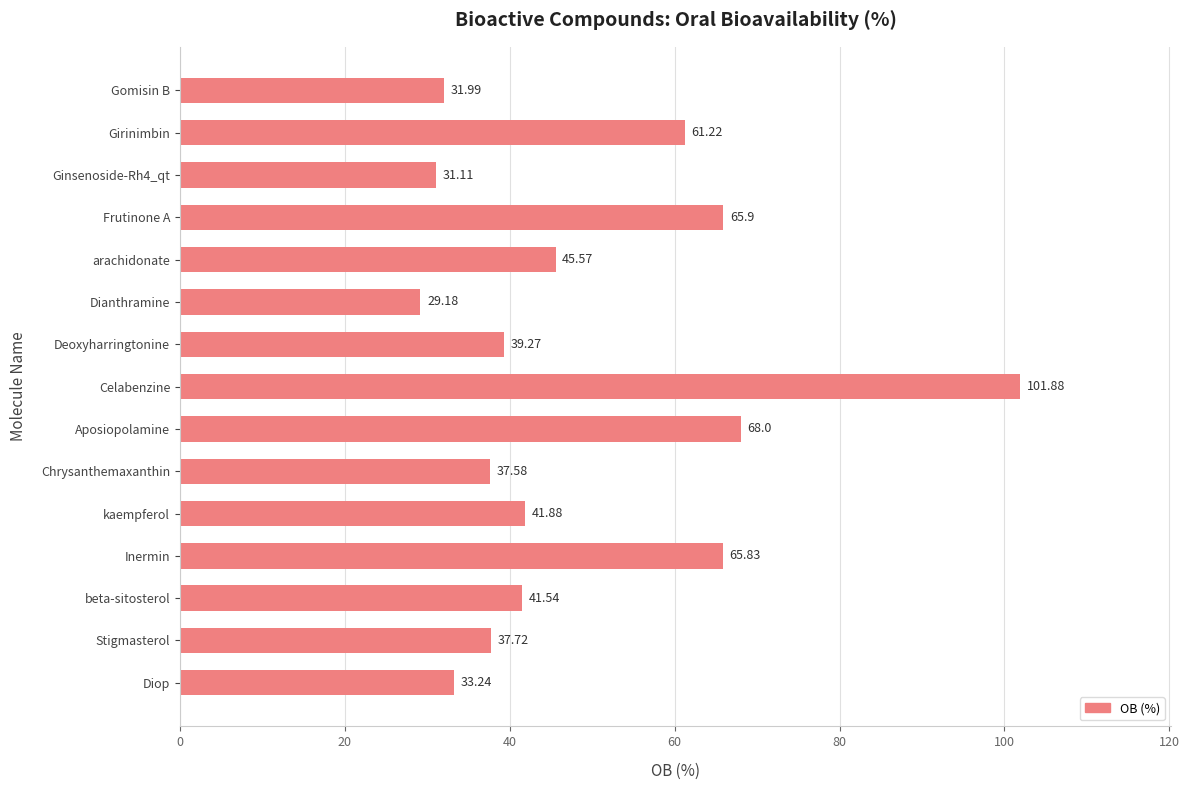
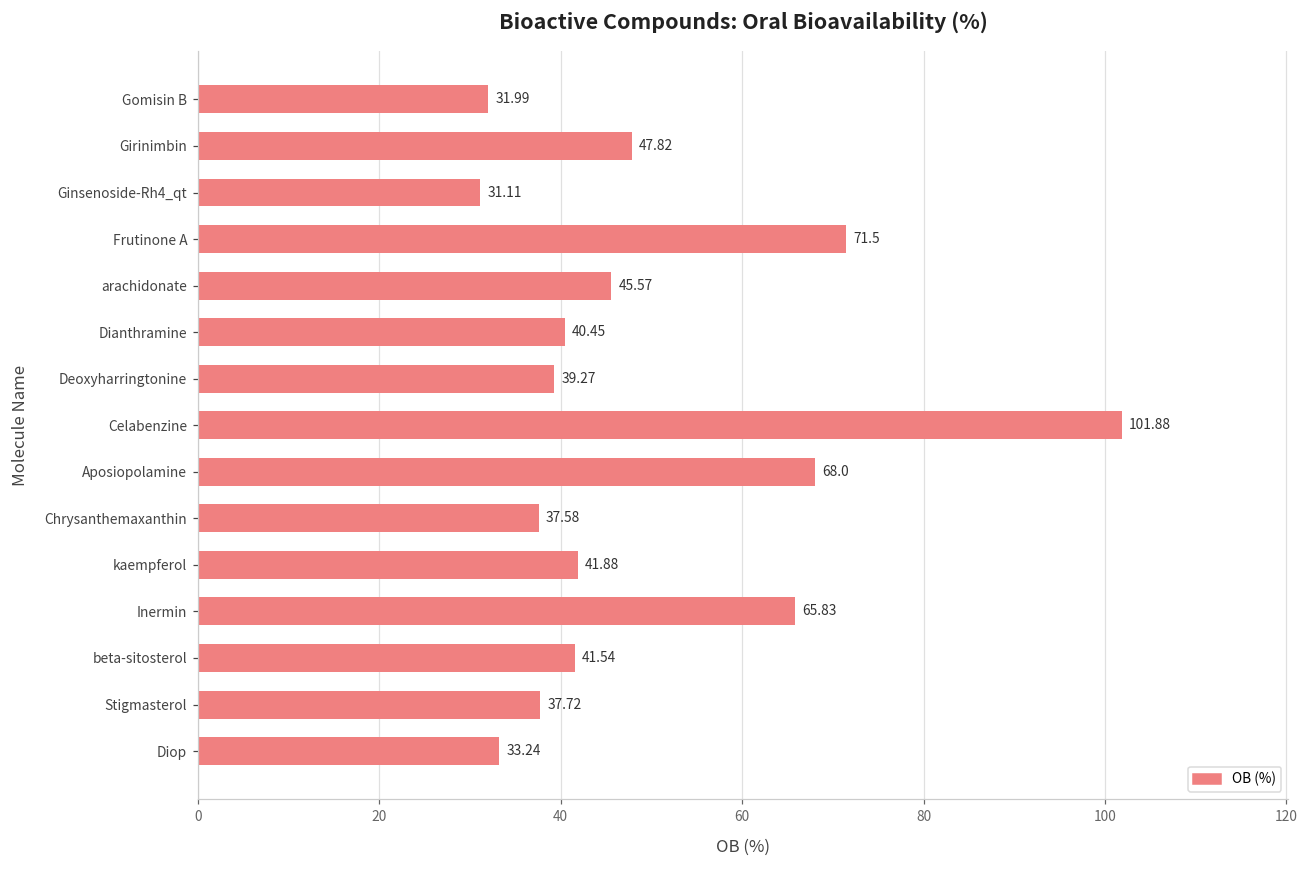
  {
    "Gomisin B": 31.99,
-   "Girinimbin": 61.22,
+   "Girinimbin": 47.82,
    "Ginsenoside-Rh4_qt": 31.11,
-   "Frutinone A": 65.9,
+   "Frutinone A": 71.5,
    "arachidonate": 45.57,
-   "Dianthramine": 29.18,
+   "Dianthramine": 40.45,
    "Deoxyharringtonine": 39.27,
    "Celabenzine": 101.88,
    "Aposiopolamine": 68.0,
    "Chrysanthemaxanthin": 37.58,
    "kaempferol": 41.88,
    "Inermin": 65.83,
    "beta-sitosterol": 41.54,
    "Stigmasterol": 37.72,
    "Diop": 33.24
  }
